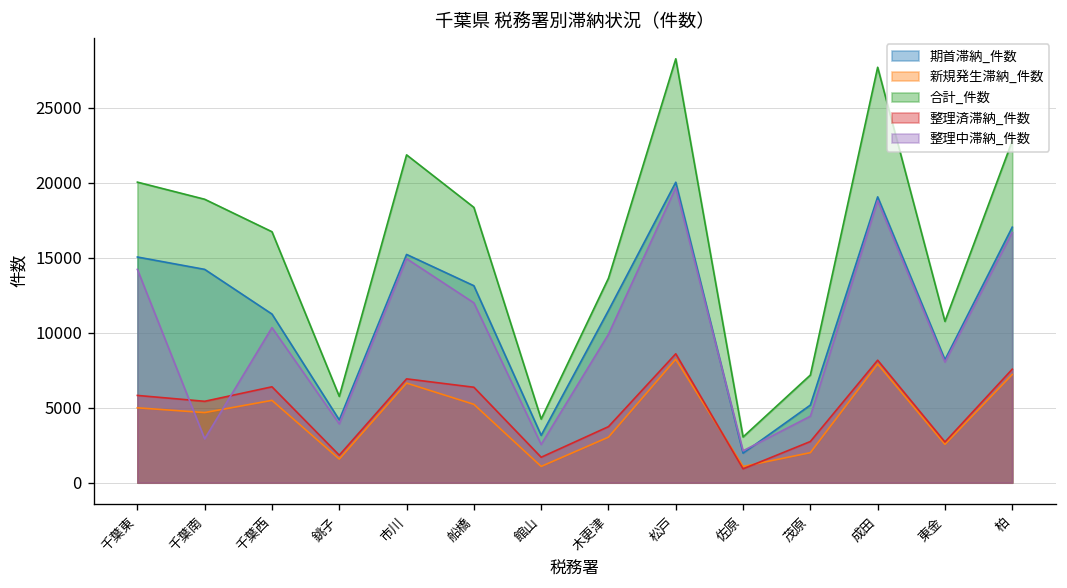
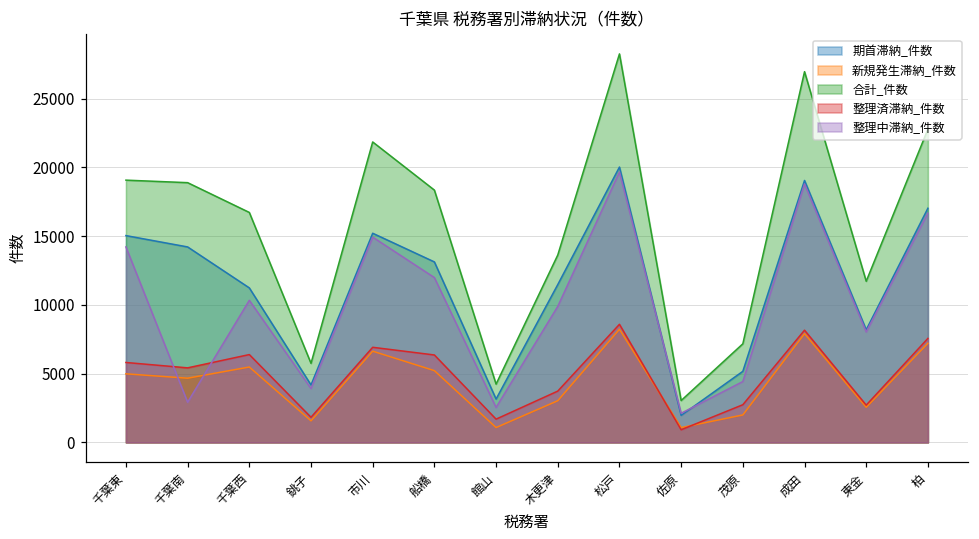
  {
    "期首滞納_件数": {
      "千葉東": 15000,
      "千葉南": 14200,
      "千葉西": 11200,
      "銚子": 4200,
      "市川": 15200,
      "船橋": 13100,
      "館山": 3200,
      "木更津": 11500,
      "松戸": 20000,
      "茂原": 5200,
      "成田": 19000,
      "柏": 17000
    },
    "合計_件数": {
-     "千葉東": 20000,
+     "千葉東": 19100,
      "千葉南": 18900,
      "千葉西": 16700,
      "銚子": 5800,
      "市川": 21800,
      "船橋": 18300,
      "館山": 4200,
      "木更津": 13600,
      "松戸": 28300,
      "佐原": 3000,
      "茂原": 7200,
-     "成田": 27700,
-     "東金": 10800
+     "成田": 27000,
+     "東金": 11700
    },
    "整理中滞納_件数": {
      "千葉東": 14200,
      "千葉南": 2900,
      "千葉西": 10300,
      "銚子": 3900,
      "市川": 14900,
      "船橋": 12000,
      "館山": 2500,
      "木更津": 9900,
      "松戸": 19700,
      "茂原": 4400,
      "成田": 18800,
      "柏": 16700
    }
  }
